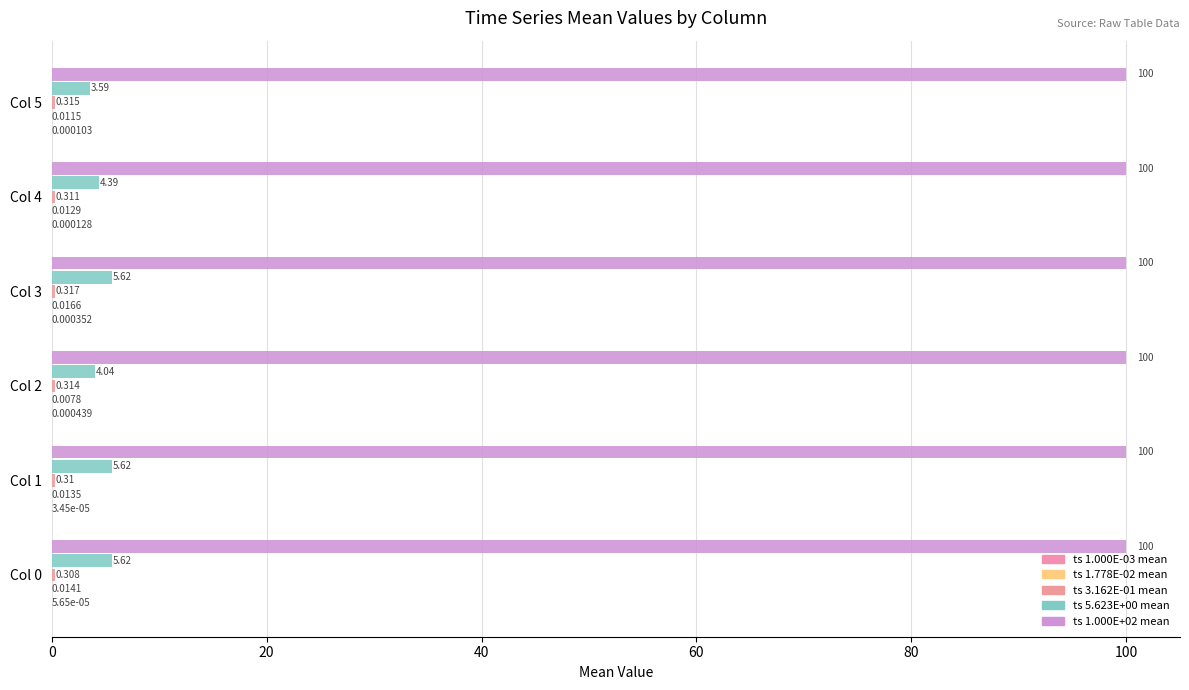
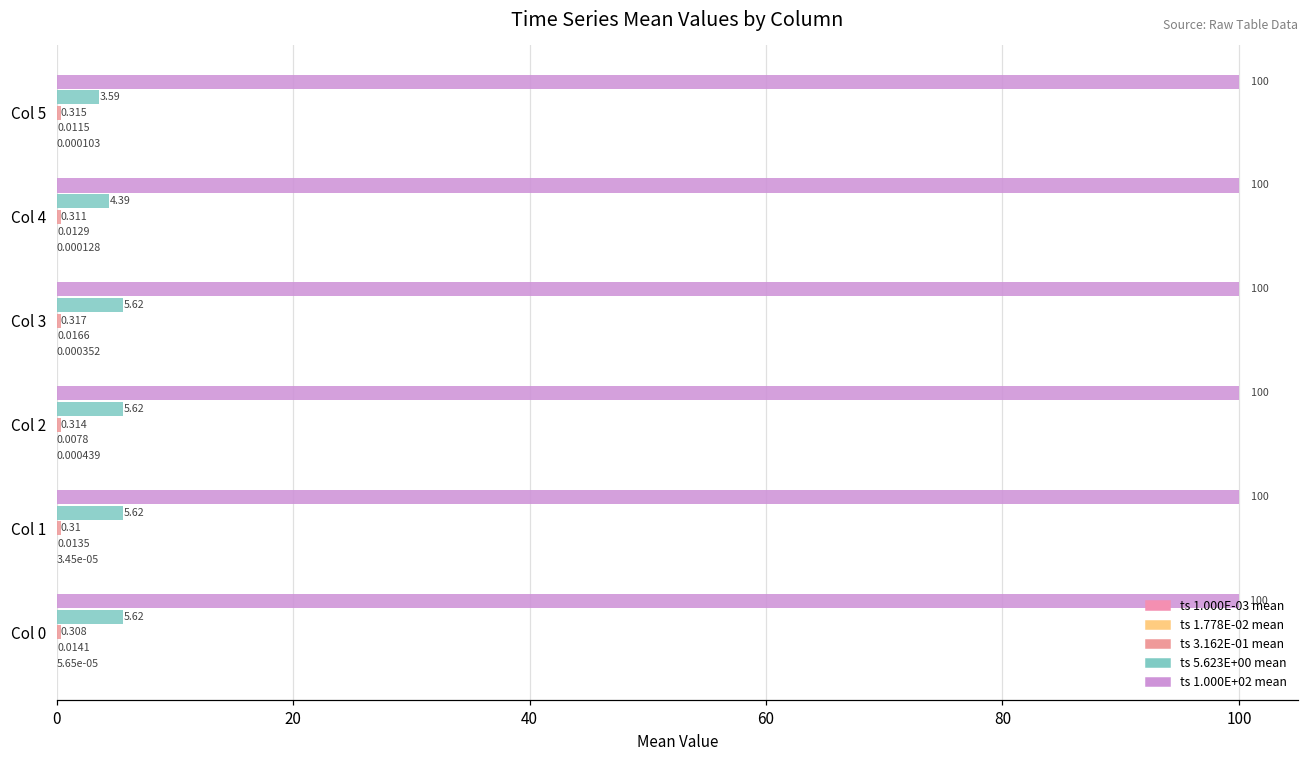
  {
    "ts 5.623E+00 mean": {
      "Col 5": 3.59,
      "Col 4": 4.39,
      "Col 3": 5.62,
-     "Col 2": 4.04,
+     "Col 2": 5.62,
      "Col 1": 5.62,
      "Col 0": 5.62
    }
  }
